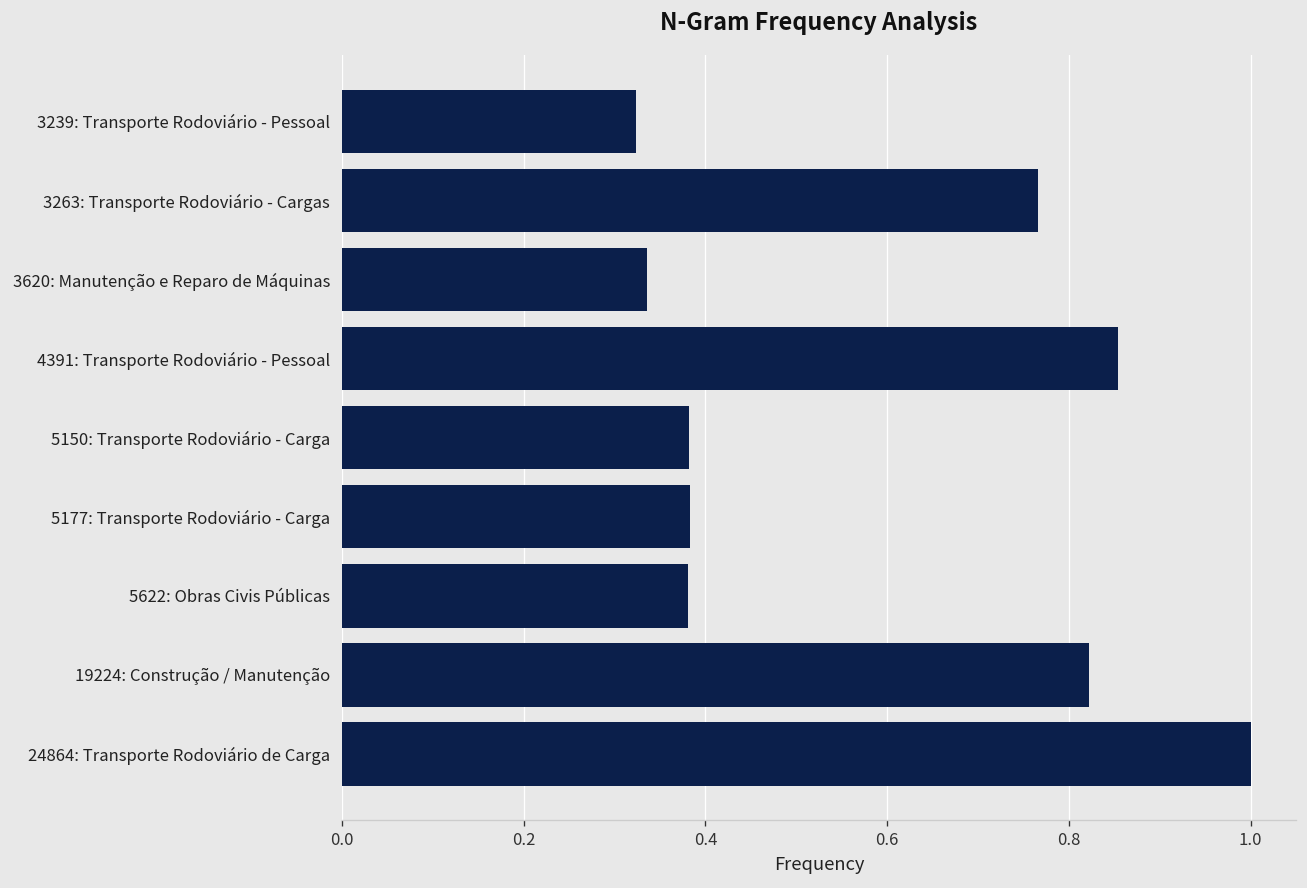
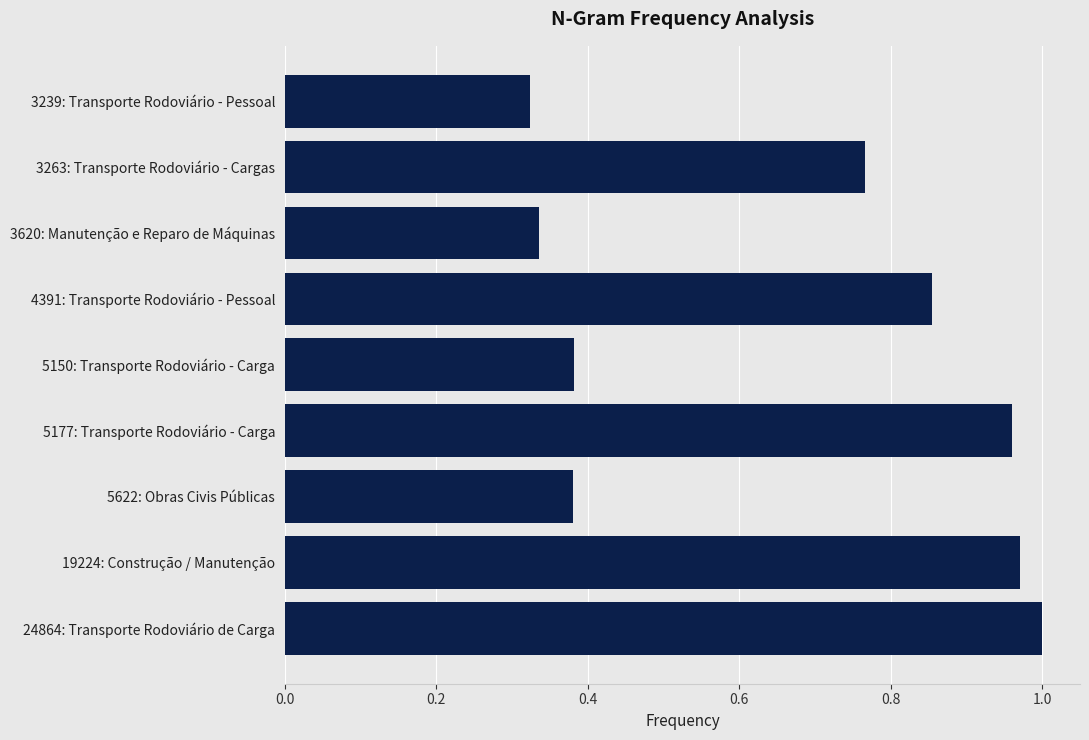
  {
    "3239: Transporte Rodoviário - Pessoal": 0.32,
    "3263: Transporte Rodoviário - Cargas": 0.77,
    "3620: Manutenção e Reparo de Máquinas": 0.34,
    "4391: Transporte Rodoviário - Pessoal": 0.85,
    "5150: Transporte Rodoviário - Carga": 0.38,
-   "5177: Transporte Rodoviário - Carga": 0.38,
+   "5177: Transporte Rodoviário - Carga": 0.96,
    "5622: Obras Civis Públicas": 0.38,
-   "19224: Construção / Manutenção": 0.82,
+   "19224: Construção / Manutenção": 0.97,
    "24864: Transporte Rodoviário de Carga": 1.00
  }
